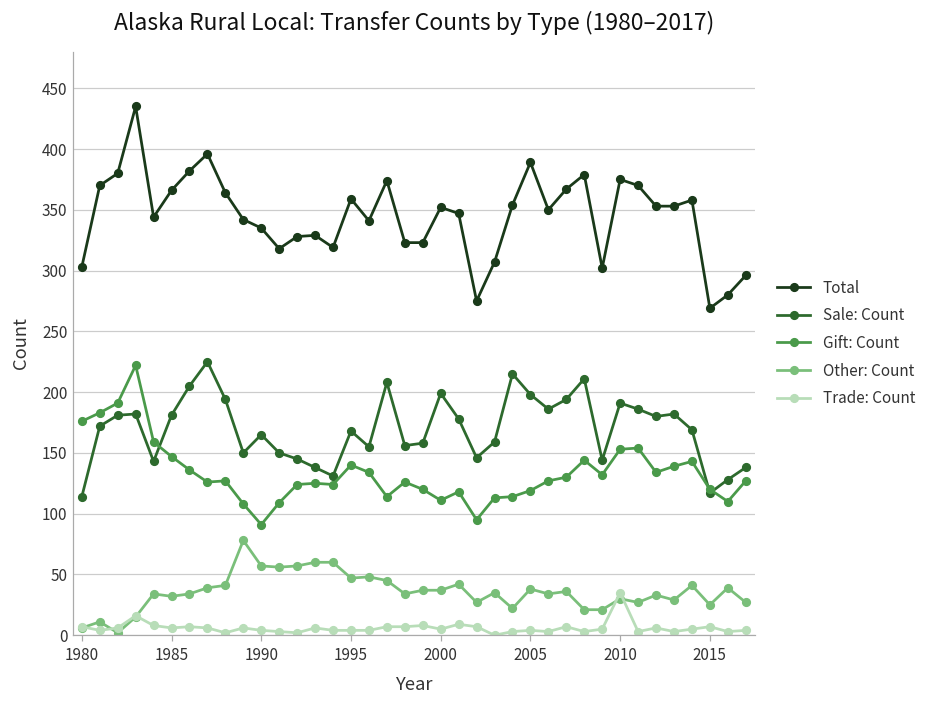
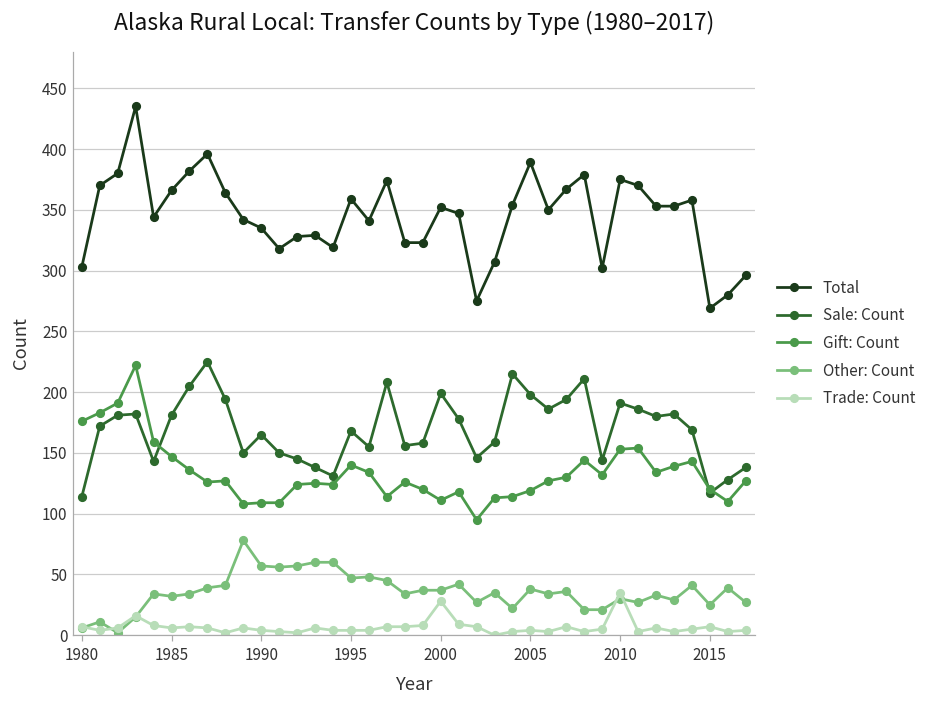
  {
    "Gift: Count": {
      "1980": 176,
      "1985": 147,
-     "1990": 91,
+     "1990": 109,
      "1995": 140,
      "2000": 111,
      "2005": 119,
      "2010": 153,
      "2015": 120
    },
    "Other: Count": {
      "1985": 32,
      "1990": 57,
      "1995": 47,
      "2000": 37,
      "2005": 38,
      "2010": 30,
      "2015": 25
    },
    "Trade: Count": {
      "1985": 6,
      "1990": 4,
      "1995": 4,
-     "2000": 5,
+     "2000": 28,
      "2005": 4,
      "2010": 35,
      "2015": 7
    }
  }
